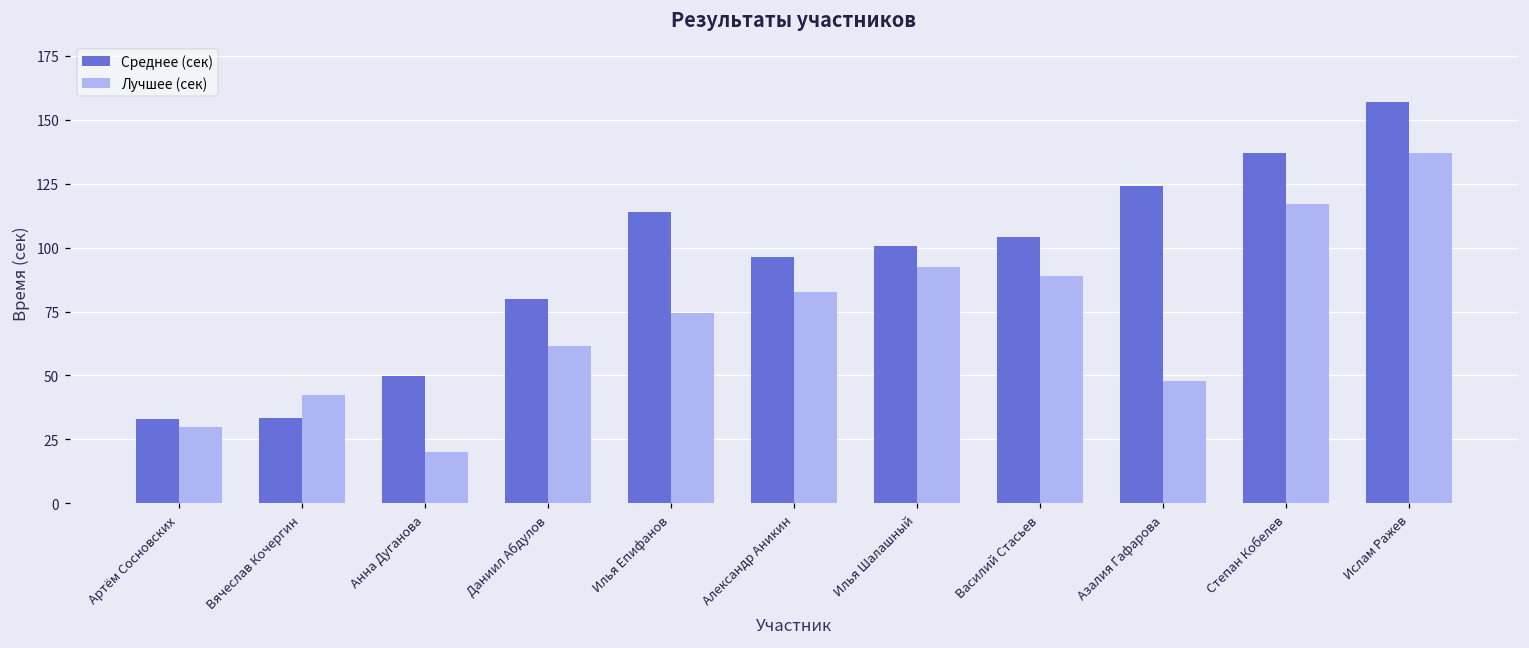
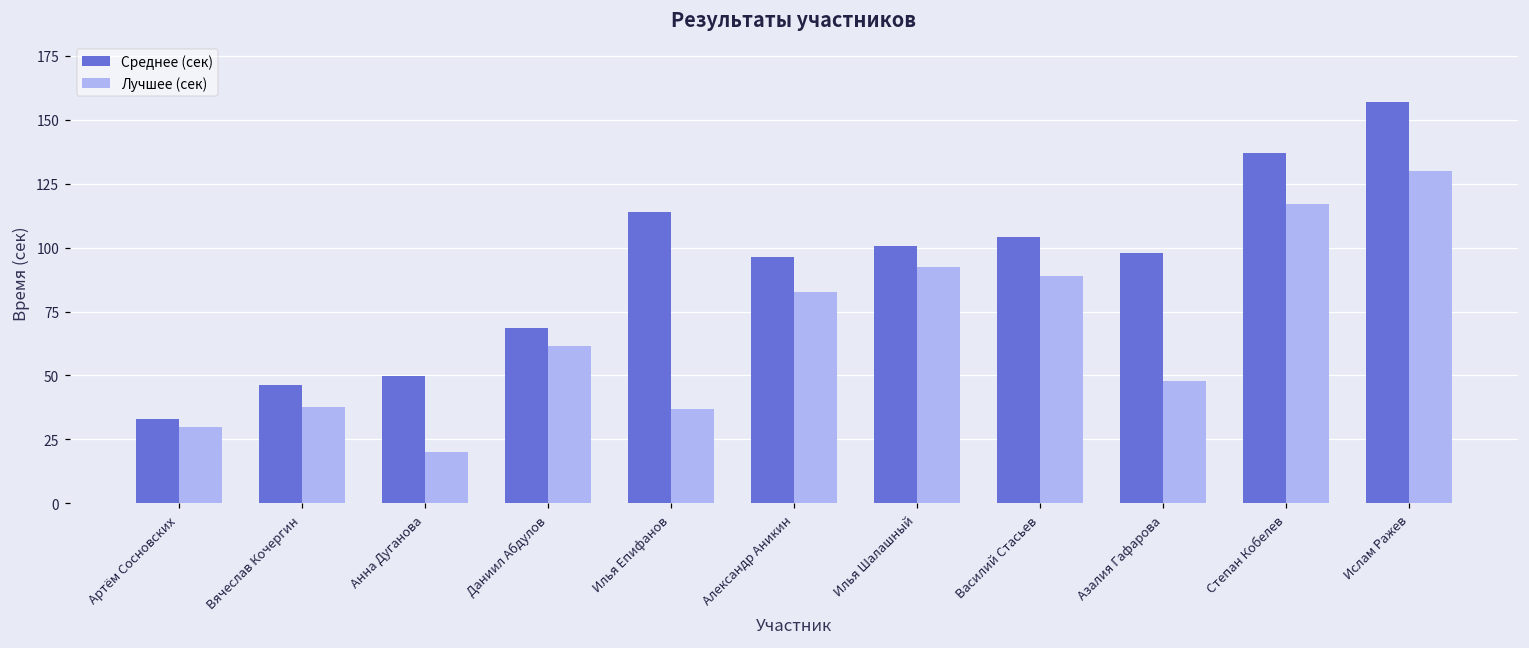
  {
    "Среднее (сек)": {
      "Артём Сосновских": 33,
-     "Вячеслав Кочергин": 33,
+     "Вячеслав Кочергин": 46,
      "Анна Дуганова": 50,
-     "Даниил Абдулов": 80,
+     "Даниил Абдулов": 69,
      "Илья Епифанов": 114,
      "Александр Аникин": 96,
      "Илья Шалашный": 101,
      "Василий Стасьев": 104,
-     "Азалия Гафарова": 124,
+     "Азалия Гафарова": 98,
      "Степан Кобелев": 137,
      "Ислам Ражев": 157
    },
    "Лучшее (сек)": {
      "Артём Сосновских": 30,
-     "Вячеслав Кочергин": 43,
+     "Вячеслав Кочергин": 38,
      "Анна Дуганова": 20,
      "Даниил Абдулов": 61,
-     "Илья Епифанов": 74,
+     "Илья Епифанов": 37,
      "Александр Аникин": 83,
      "Илья Шалашный": 92,
      "Василий Стасьев": 89,
      "Азалия Гафарова": 48,
      "Степан Кобелев": 117,
-     "Ислам Ражев": 137
+     "Ислам Ражев": 130
    }
  }
